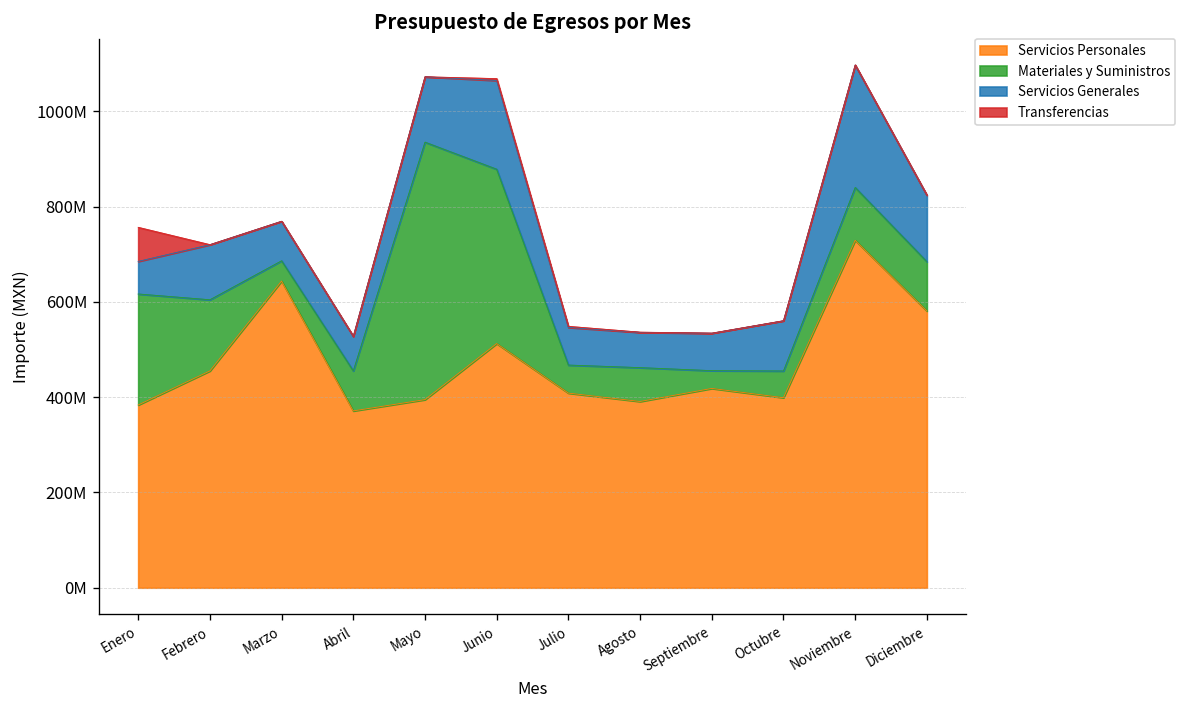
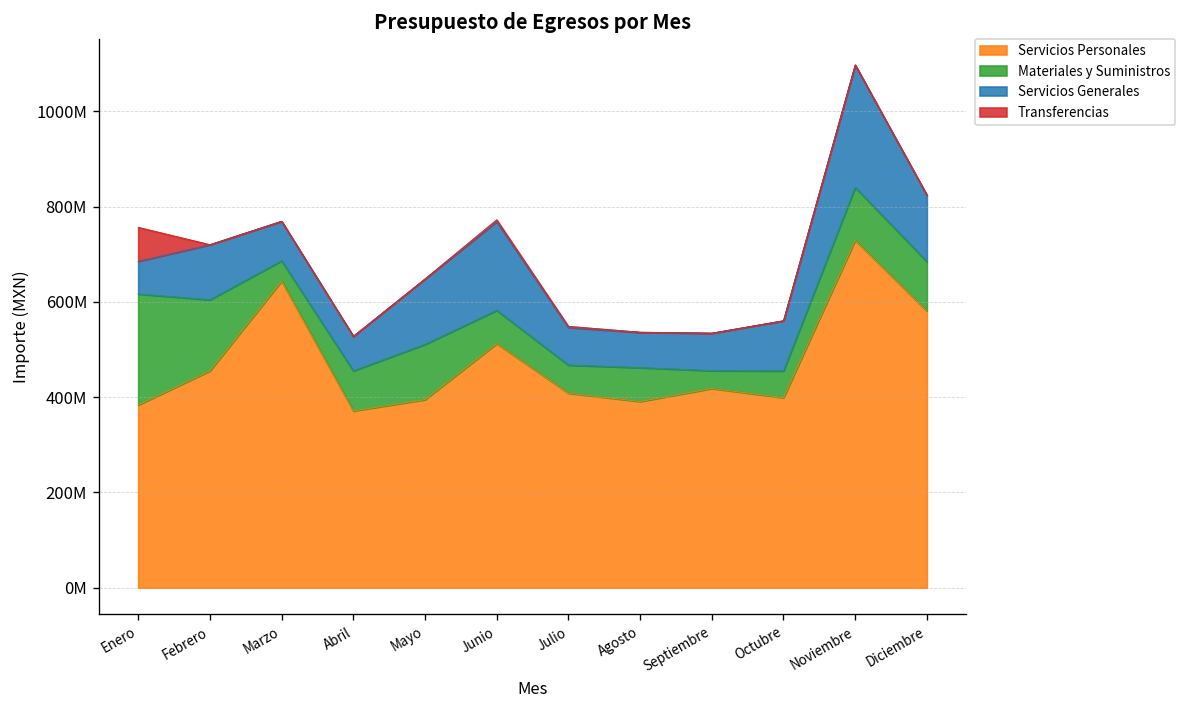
  {
    "Servicios Personales": {
      "Enero": 380000000,
      "Febrero": 460000000,
      "Marzo": 640000000,
      "Abril": 370000000,
      "Mayo": 390000000,
      "Junio": 510000000,
      "Julio": 410000000,
      "Agosto": 390000000,
      "Septiembre": 420000000,
      "Octubre": 400000000,
      "Noviembre": 730000000,
      "Diciembre": 580000000
    },
    "Materiales y Suministros": {
      "Enero": 230000000,
      "Febrero": 150000000,
      "Marzo": 40000000,
      "Abril": 80000000,
-     "Mayo": 540000000,
-     "Junio": 370000000,
+     "Mayo": 120000000,
+     "Junio": 70000000,
      "Julio": 60000000,
      "Agosto": 70000000,
      "Septiembre": 40000000,
      "Octubre": 60000000,
      "Noviembre": 110000000,
      "Diciembre": 100000000
    },
    "Servicios Generales": {
      "Enero": 70000000
    },
    "Transferencias": {
      "Enero": 70000000
    }
  }
